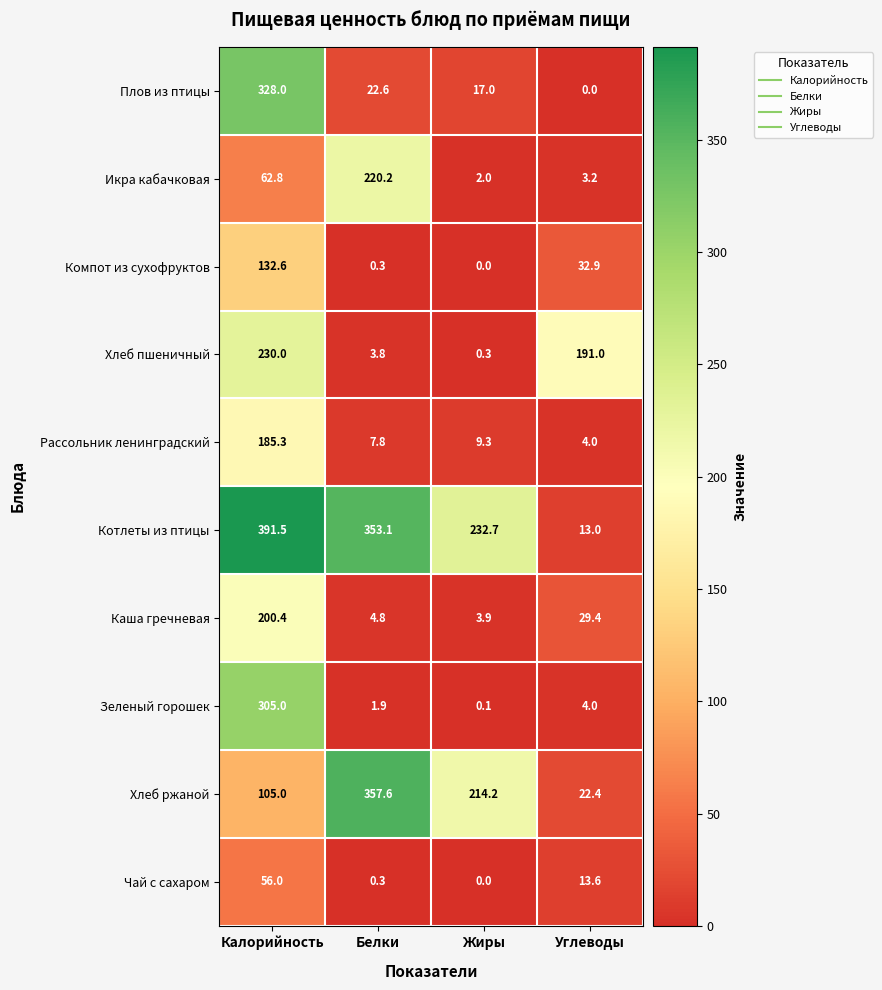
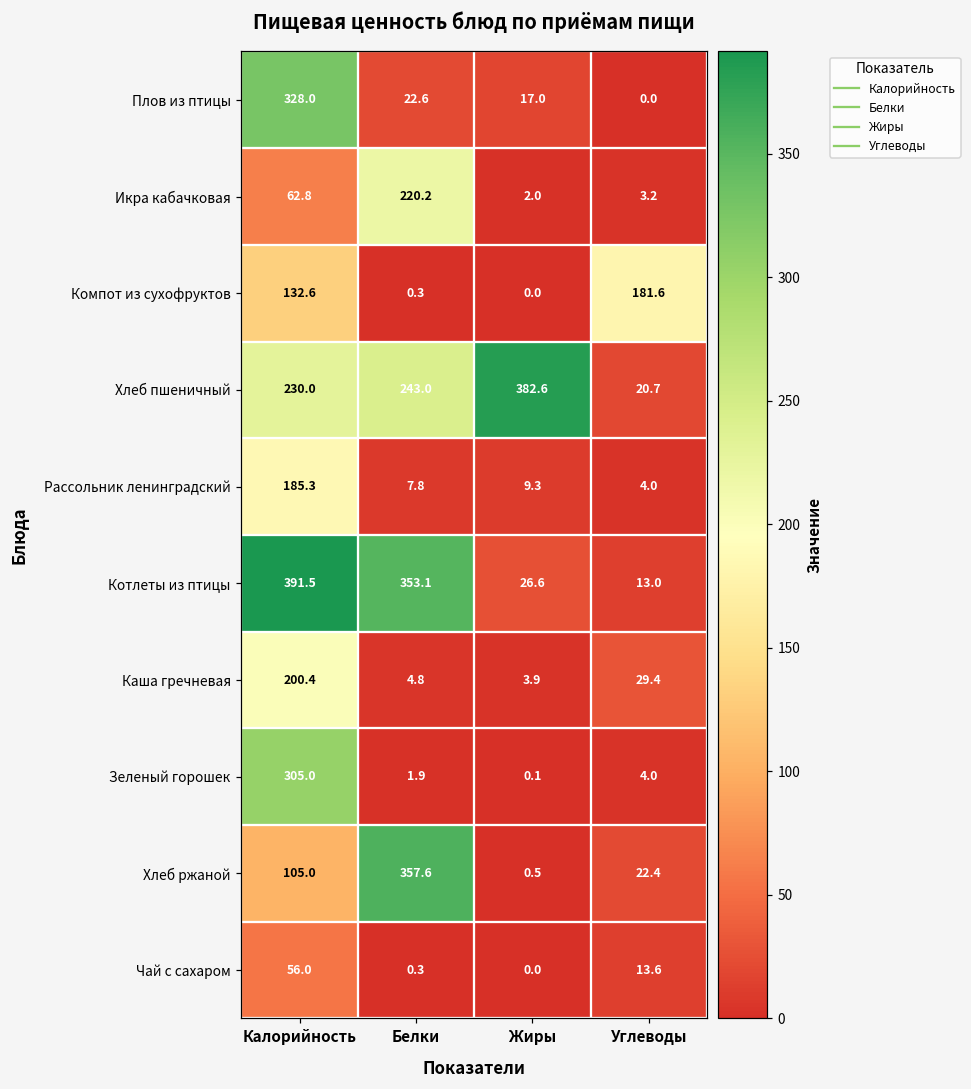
  {
    "Плов из птицы": {
      "Калорийность": 328.0,
      "Белки": 22.6,
      "Жиры": 17.0,
      "Углеводы": 0.0
    },
    "Икра кабачковая": {
      "Калорийность": 62.8,
      "Белки": 220.2,
      "Жиры": 2.0,
      "Углеводы": 3.2
    },
    "Компот из сухофруктов": {
      "Калорийность": 132.6,
      "Белки": 0.3,
      "Жиры": 0.0,
-     "Углеводы": 32.9
+     "Углеводы": 181.6
    },
    "Хлеб пшеничный": {
      "Калорийность": 230.0,
-     "Белки": 3.8,
-     "Жиры": 0.3,
-     "Углеводы": 191.0
+     "Белки": 243.0,
+     "Жиры": 382.6,
+     "Углеводы": 20.7
    },
    "Рассольник ленинградский": {
      "Калорийность": 185.3,
      "Белки": 7.8,
      "Жиры": 9.3,
      "Углеводы": 4.0
    },
    "Котлеты из птицы": {
      "Калорийность": 391.5,
      "Белки": 353.1,
-     "Жиры": 232.7,
+     "Жиры": 26.6,
      "Углеводы": 13.0
    },
    "Каша гречневая": {
      "Калорийность": 200.4,
      "Белки": 4.8,
      "Жиры": 3.9,
      "Углеводы": 29.4
    },
    "Зеленый горошек": {
      "Калорийность": 305.0,
      "Белки": 1.9,
      "Жиры": 0.1,
      "Углеводы": 4.0
    },
    "Хлеб ржаной": {
      "Калорийность": 105.0,
      "Белки": 357.6,
-     "Жиры": 214.2,
+     "Жиры": 0.5,
      "Углеводы": 22.4
    },
    "Чай с сахаром": {
      "Калорийность": 56.0,
      "Белки": 0.3,
      "Жиры": 0.0,
      "Углеводы": 13.6
    }
  }
